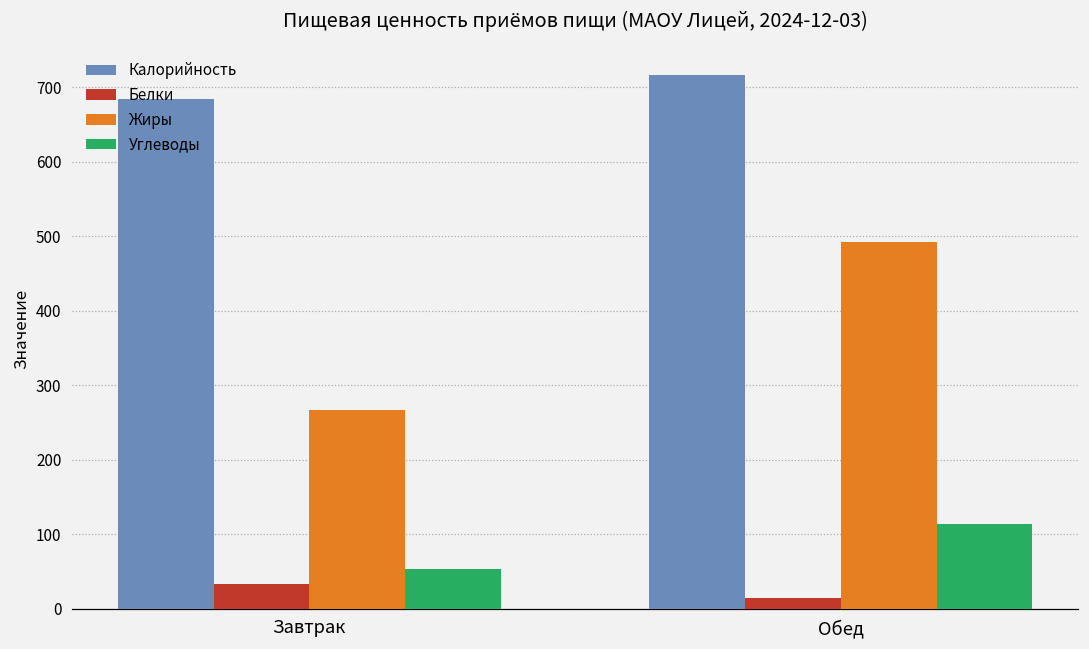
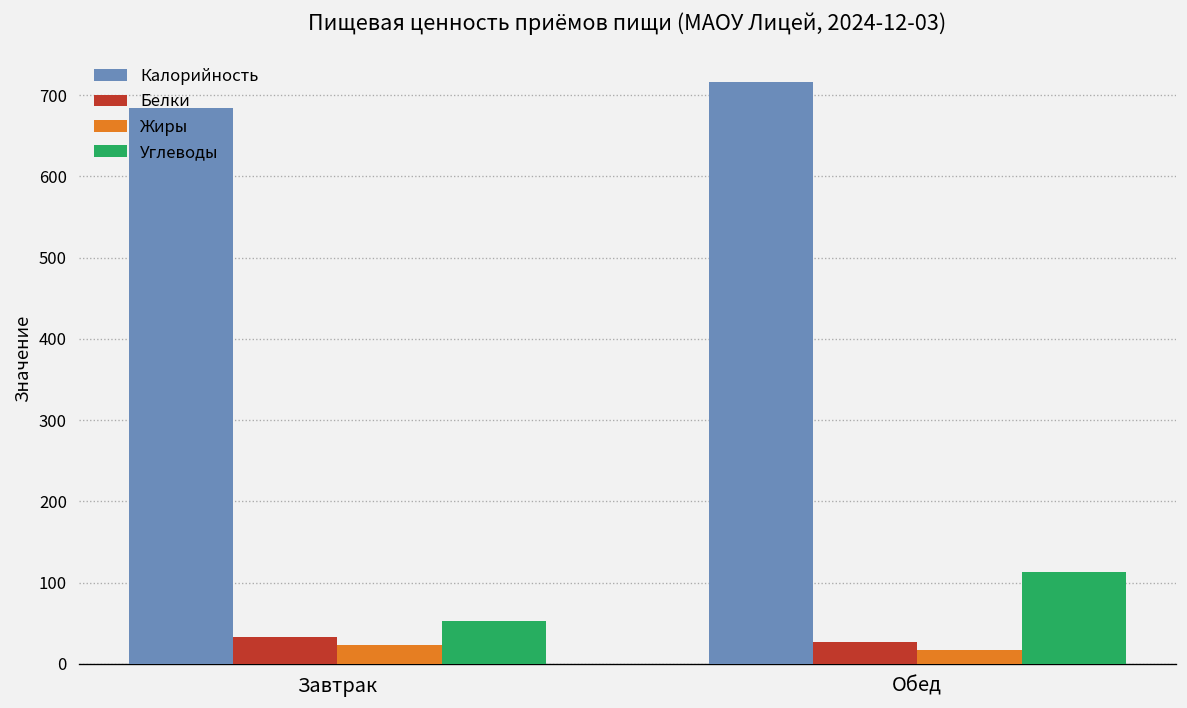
  {
    "Калорийность": {
      "Завтрак": 680,
      "Обед": 720
    },
    "Белки": {
      "Завтрак": 30,
-     "Обед": 10
+     "Обед": 30
    },
    "Жиры": {
-     "Завтрак": 270,
-     "Обед": 490
+     "Завтрак": 20,
+     "Обед": 20
    },
    "Углеводы": {
      "Завтрак": 50,
      "Обед": 110
    }
  }
